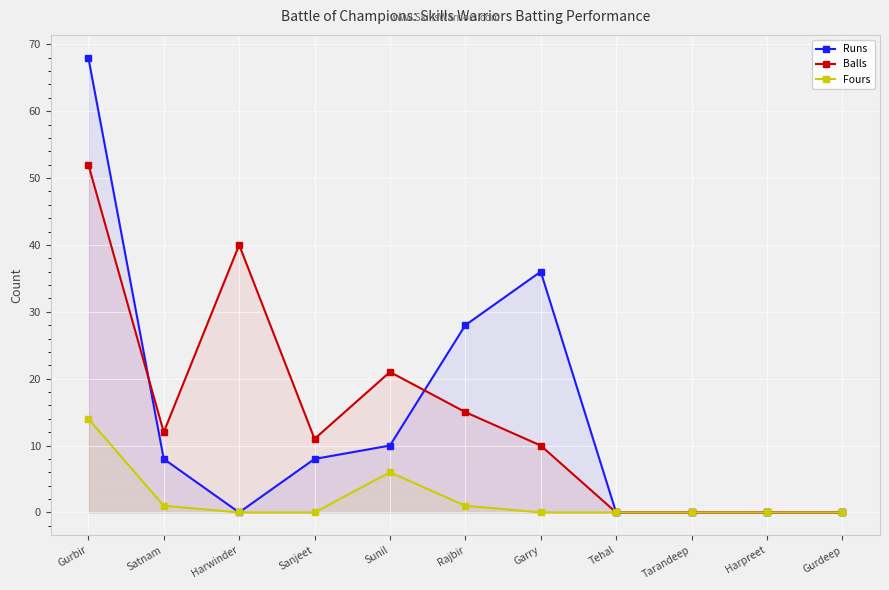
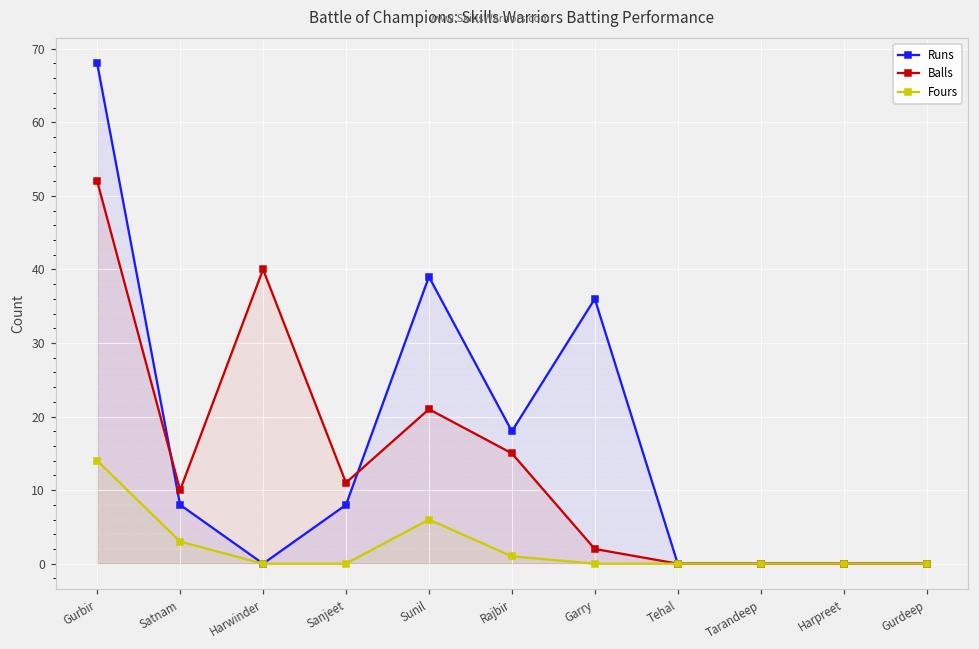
  {
    "Runs": {
      "Gurbir": 68,
      "Satnam": 8,
      "Sanjeet": 8,
-     "Sunil": 10,
-     "Rajbir": 28,
+     "Sunil": 39,
+     "Rajbir": 18,
      "Garry": 36
    },
    "Balls": {
      "Gurbir": 52,
-     "Satnam": 12,
+     "Satnam": 10,
      "Harwinder": 40,
      "Sanjeet": 11,
      "Sunil": 21,
      "Rajbir": 15,
-     "Garry": 10
+     "Garry": 2
    },
    "Fours": {
      "Gurbir": 14,
-     "Satnam": 1,
+     "Satnam": 3,
      "Sanjeet": 0,
      "Sunil": 6,
      "Rajbir": 1,
      "Garry": 0
    }
  }
